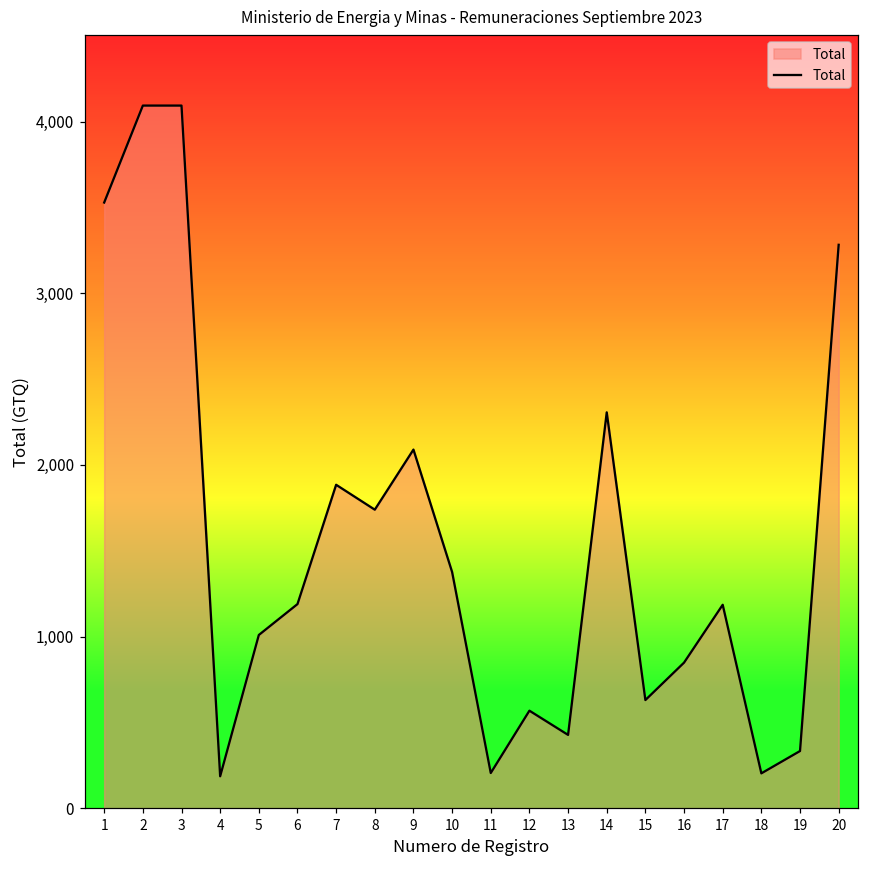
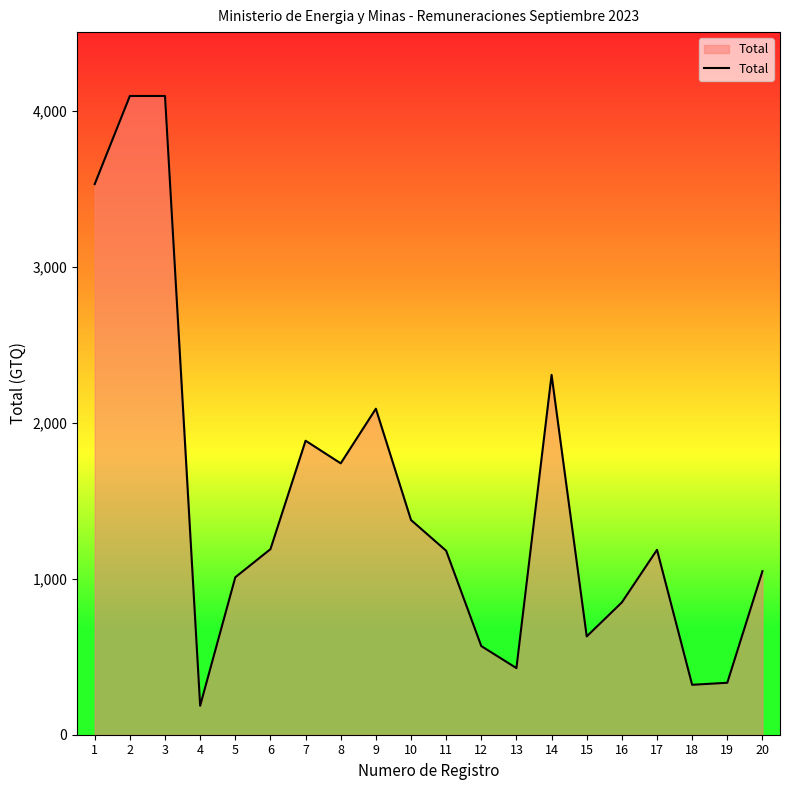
  {
    "1": "3,530",
    "2": "4,090",
    "3": "4,090",
    "4": "190",
    "5": "1,010",
    "6": "1,190",
    "7": "1,880",
    "8": "1,740",
    "9": "2,090",
    "10": "1,380",
-   "11": "210",
+   "11": "1,180",
    "12": "570",
    "13": "430",
    "14": "2,310",
    "15": "630",
    "16": "850",
    "17": "1,190",
-   "18": "200",
+   "18": "320",
    "19": "330",
-   "20": "3,280"
+   "20": "1,050"
  }
